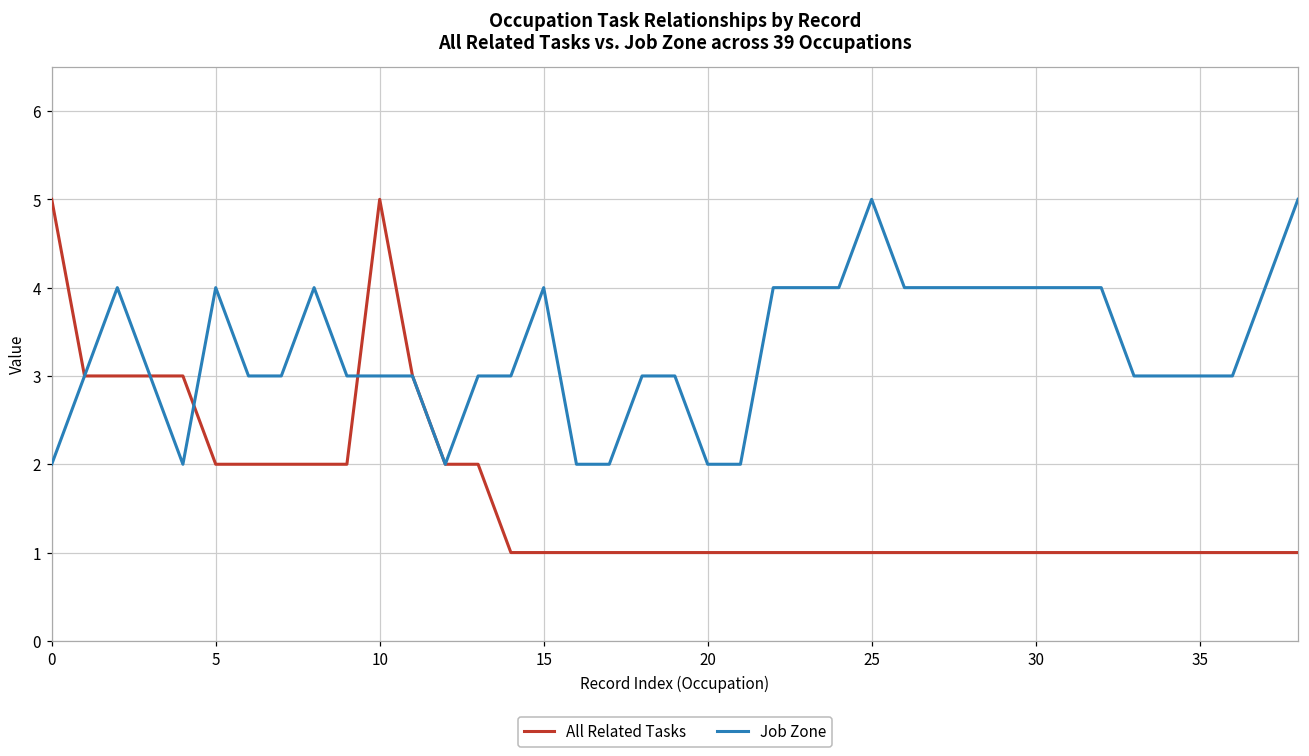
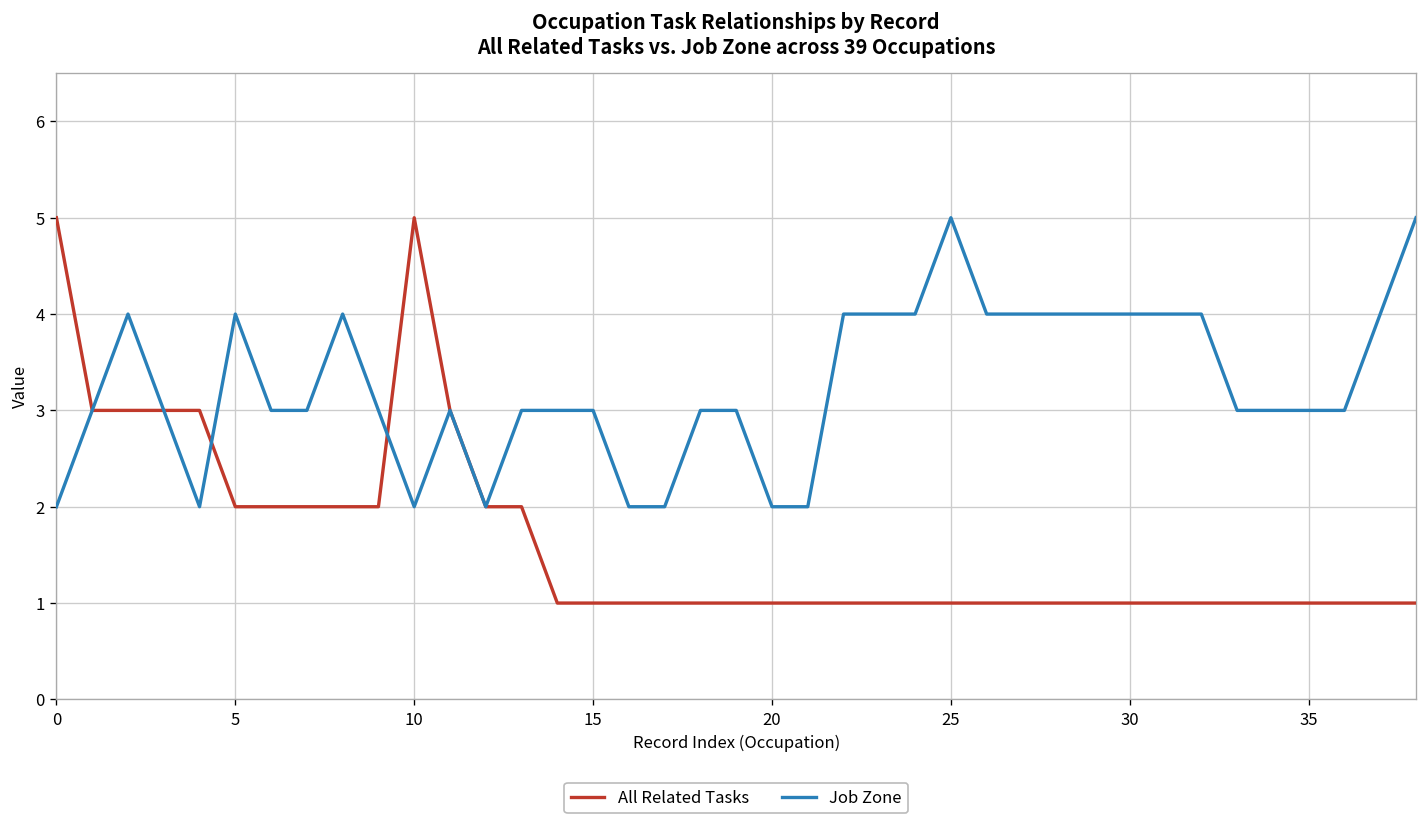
  {
    "All Related Tasks": {
      "0": 5,
      "10": 5,
      "15": 1,
      "20": 1,
      "25": 1,
      "30": 1,
      "35": 1
    },
    "Job Zone": {
      "0": 2,
-     "10": 3,
-     "15": 4,
+     "10": 2,
+     "15": 3,
      "20": 2,
      "25": 5,
      "30": 4,
      "35": 3
    }
  }
